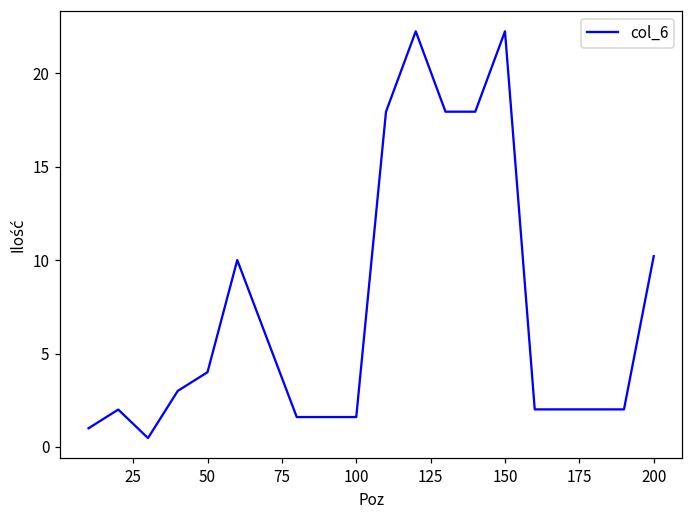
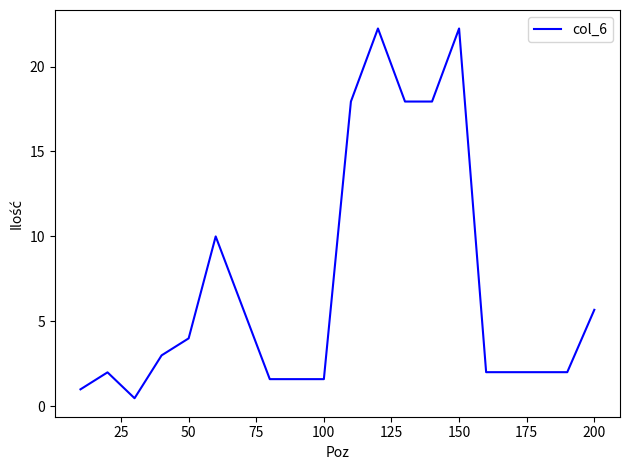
  {
    "50": 4.0,
    "100": 1.6,
    "150": 22.2,
-   "200": 10.2
+   "200": 5.7
  }
